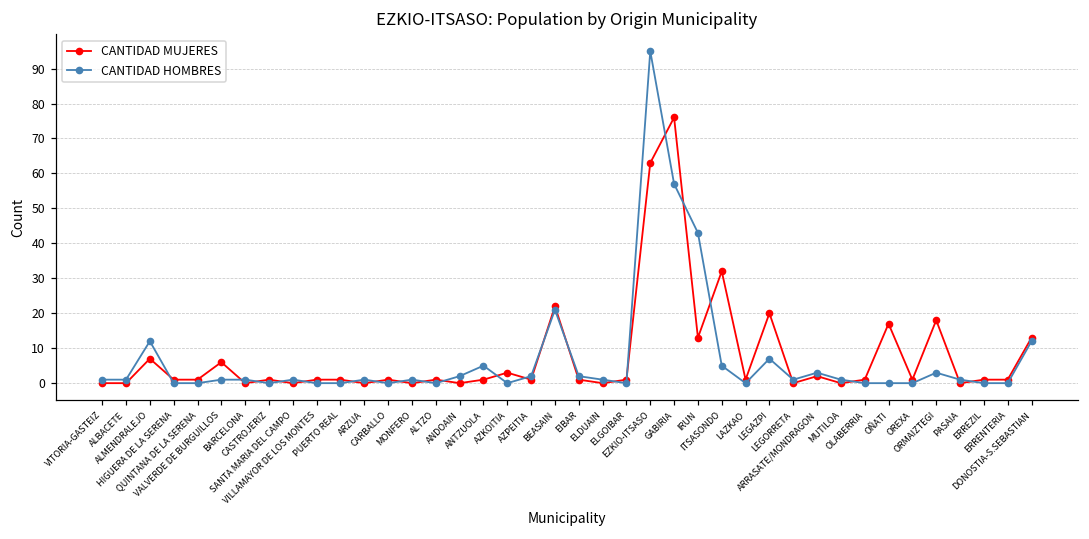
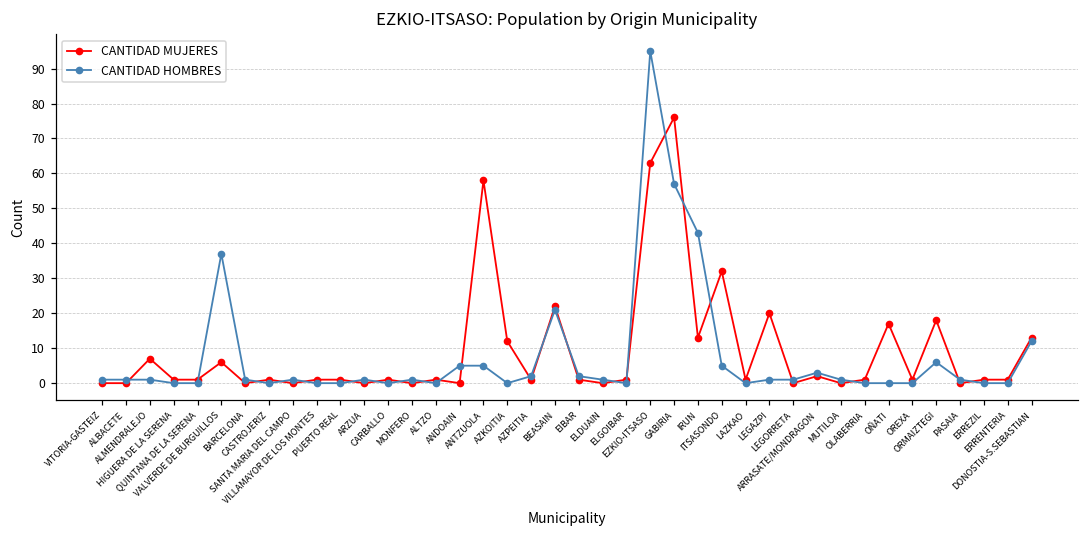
  {
    "CANTIDAD MUJERES": {
      "VITORIA-GASTEIZ": 0,
      "ALBACETE": 0,
      "ALMENDRALEJO": 7,
      "HIGUERA DE LA SERENA": 1,
      "QUINTANA DE LA SERENA": 1,
      "VALVERDE DE BURGUILLOS": 6,
      "BARCELONA": 0,
      "CASTROJERIZ": 1,
      "SANTA MARIA DEL CAMPO": 0,
      "VILLAMAYOR DE LOS MONTES": 1,
      "PUERTO REAL": 1,
      "ARZUA": 0,
      "CARBALLO": 1,
      "MONFERO": 0,
      "ALTZO": 1,
      "ANDOAIN": 0,
-     "ANTZUOLA": 1,
-     "AZKOITIA": 3,
+     "ANTZUOLA": 58,
+     "AZKOITIA": 12,
      "AZPEITIA": 1,
      "BEASAIN": 22,
      "EIBAR": 1,
      "ELDUAIN": 0,
      "ELGOIBAR": 1,
      "EZKIO-ITSASO": 63,
      "GABIRIA": 76,
      "IRUN": 13,
      "ITSASONDO": 32,
      "LAZKAO": 1,
      "LEGAZPI": 20,
      "LEGORRETA": 0,
      "ARRASATE/MONDRAGON": 2,
      "MUTILOA": 0,
      "OLABERRIA": 1,
      "OÑATI": 17,
      "OREXA": 1,
      "ORMAIZTEGI": 18,
      "PASAIA": 0,
      "ERREZIL": 1,
      "ERRENTERIA": 1,
      "DONOSTIA-S.SEBASTIAN": 13
    },
    "CANTIDAD HOMBRES": {
      "VITORIA-GASTEIZ": 1,
      "ALBACETE": 1,
-     "ALMENDRALEJO": 12,
+     "ALMENDRALEJO": 1,
      "HIGUERA DE LA SERENA": 0,
      "QUINTANA DE LA SERENA": 0,
-     "VALVERDE DE BURGUILLOS": 1,
+     "VALVERDE DE BURGUILLOS": 37,
      "BARCELONA": 1,
      "CASTROJERIZ": 0,
      "SANTA MARIA DEL CAMPO": 1,
      "VILLAMAYOR DE LOS MONTES": 0,
      "PUERTO REAL": 0,
      "ARZUA": 1,
      "CARBALLO": 0,
      "MONFERO": 1,
      "ALTZO": 0,
-     "ANDOAIN": 2,
+     "ANDOAIN": 5,
      "ANTZUOLA": 5,
      "AZKOITIA": 0,
      "AZPEITIA": 2,
      "BEASAIN": 21,
      "EIBAR": 2,
      "ELDUAIN": 1,
      "ELGOIBAR": 0,
      "EZKIO-ITSASO": 95,
      "GABIRIA": 57,
      "IRUN": 43,
      "ITSASONDO": 5,
      "LAZKAO": 0,
-     "LEGAZPI": 7,
+     "LEGAZPI": 1,
      "LEGORRETA": 1,
      "ARRASATE/MONDRAGON": 3,
      "MUTILOA": 1,
      "OLABERRIA": 0,
      "OÑATI": 0,
      "OREXA": 0,
-     "ORMAIZTEGI": 3,
+     "ORMAIZTEGI": 6,
      "PASAIA": 1,
      "ERREZIL": 0,
      "ERRENTERIA": 0,
      "DONOSTIA-S.SEBASTIAN": 12
    }
  }
